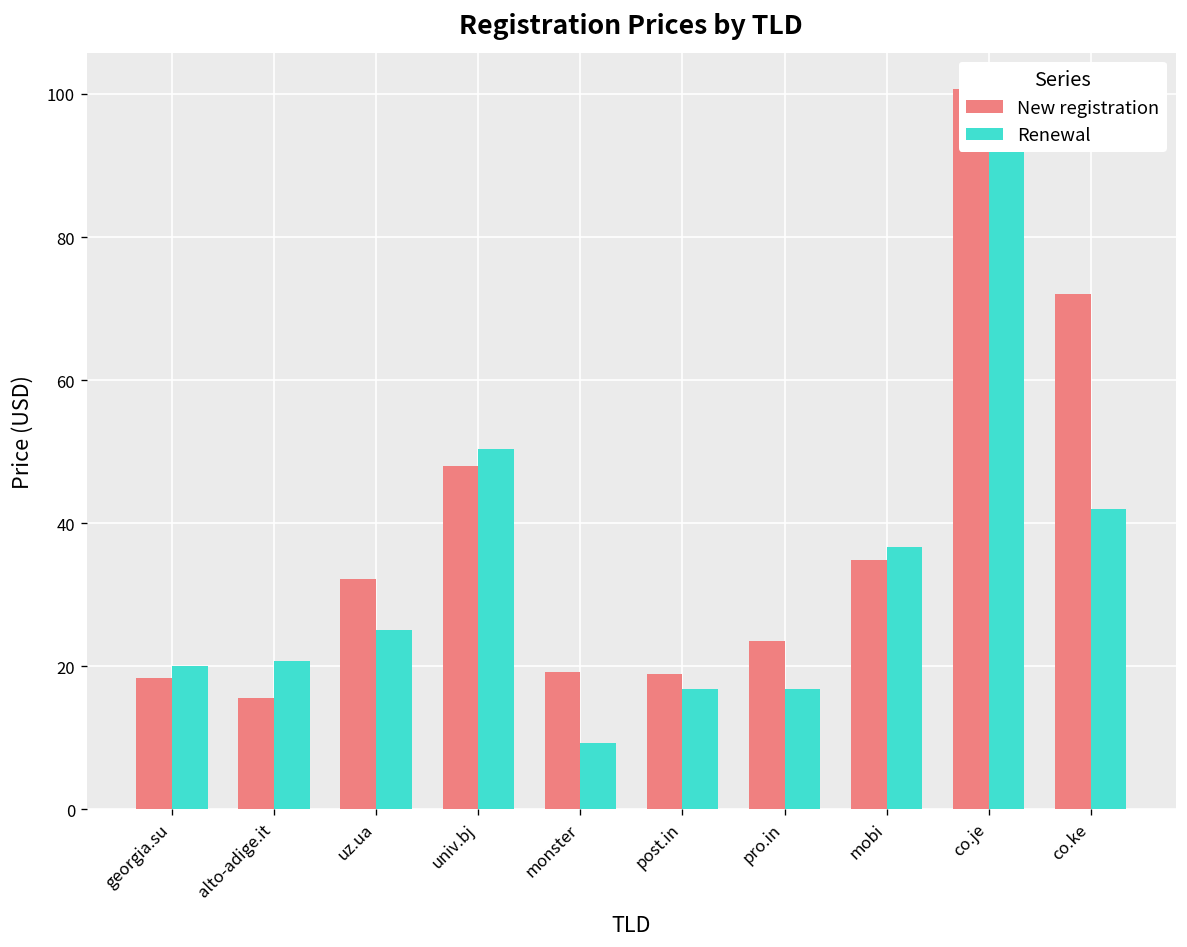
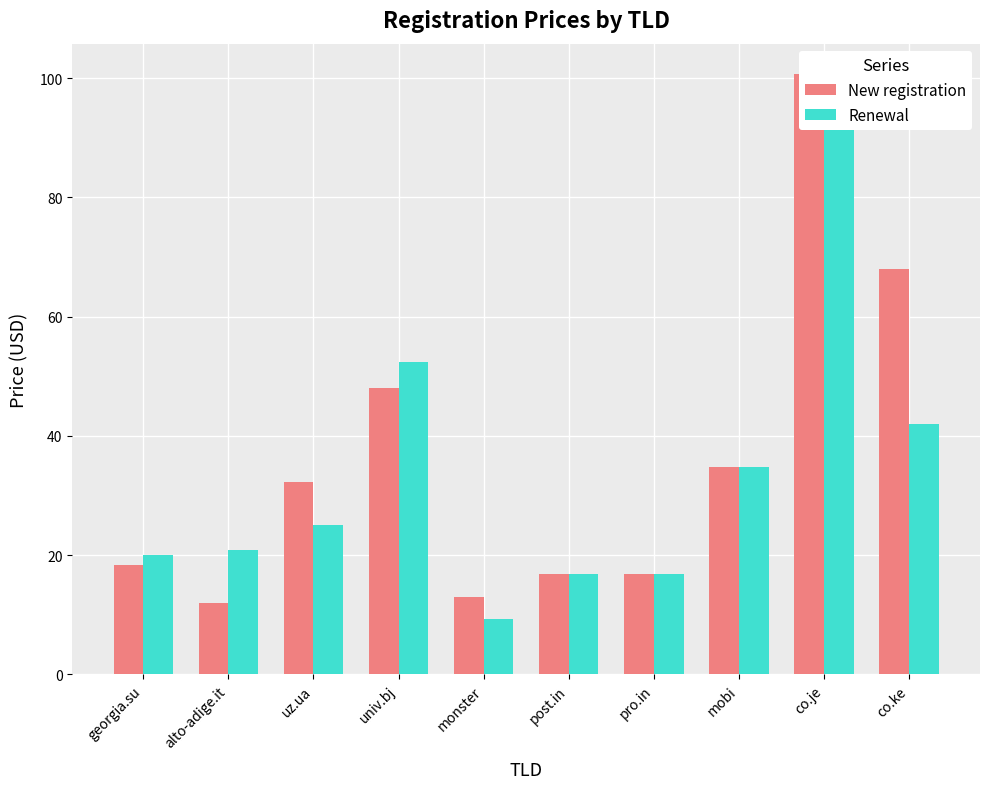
  {
    "New registration": {
      "georgia.su": 18,
-     "alto-adige.it": 16,
+     "alto-adige.it": 12,
      "uz.ua": 32,
      "univ.bj": 48,
-     "monster": 19,
-     "post.in": 19,
-     "pro.in": 24,
+     "monster": 13,
+     "post.in": 17,
+     "pro.in": 17,
      "mobi": 35,
-     "co.ke": 72
+     "co.ke": 68
    },
    "Renewal": {
      "georgia.su": 20,
      "alto-adige.it": 21,
      "uz.ua": 25,
-     "univ.bj": 50,
+     "univ.bj": 52,
      "monster": 9,
      "post.in": 17,
      "pro.in": 17,
-     "mobi": 37,
+     "mobi": 35,
      "co.ke": 42
    }
  }
